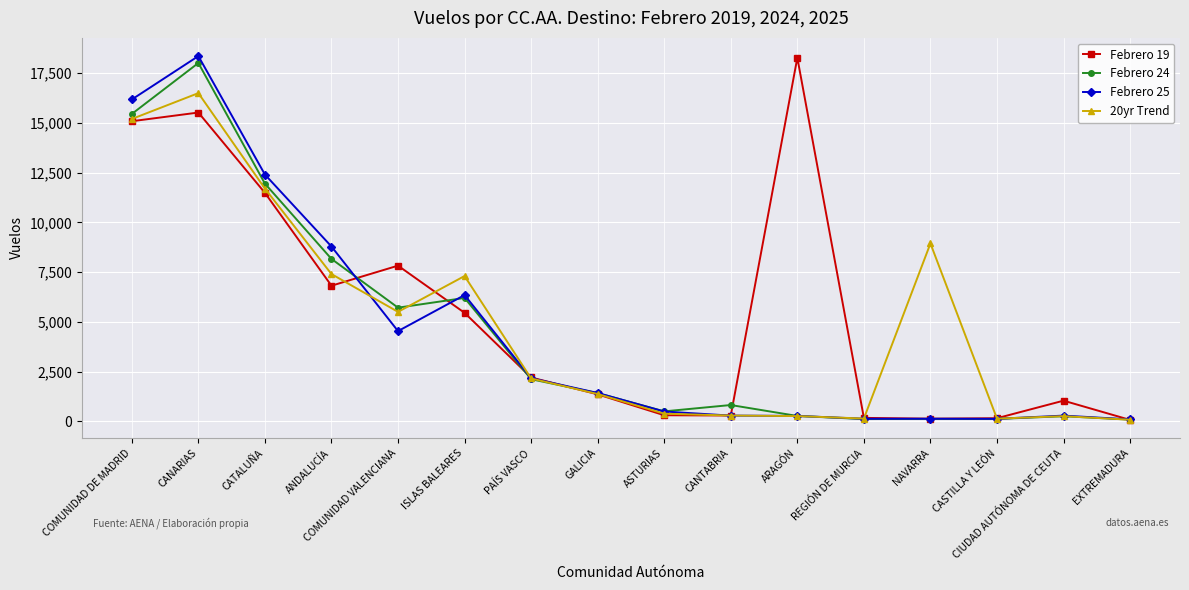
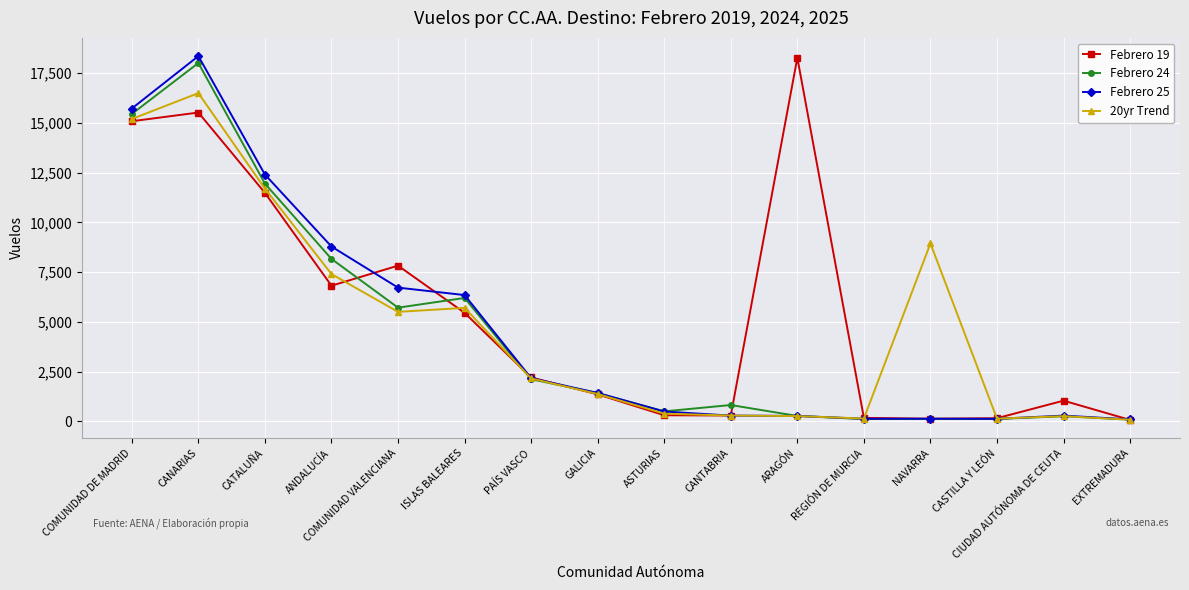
  {
    "Febrero 19": {
      "CANARIAS": "15,500",
      "CATALUÑA": "11,500",
      "ANDALUCÍA": "6,800",
      "COMUNIDAD VALENCIANA": "7,800",
      "ISLAS BALEARES": "5,500",
      "ARAGÓN": "18,300",
      "CIUDAD AUTÓNOMA DE CEUTA": "1,000"
    },
    "Febrero 24": {
      "COMUNIDAD DE MADRID": "15,500",
      "CANARIAS": "18,000",
      "CATALUÑA": "12,000",
      "ANDALUCÍA": "8,200",
      "COMUNIDAD VALENCIANA": "5,700",
      "ISLAS BALEARES": "6,200",
      "CANTABRIA": "800"
    },
    "Febrero 25": {
-     "COMUNIDAD DE MADRID": "16,200",
+     "COMUNIDAD DE MADRID": "15,700",
      "CANARIAS": "18,400",
      "CATALUÑA": "12,400",
      "ANDALUCÍA": "8,800",
-     "COMUNIDAD VALENCIANA": "4,500",
+     "COMUNIDAD VALENCIANA": "6,700",
      "ISLAS BALEARES": "6,300"
    },
    "20yr Trend": {
      "CANARIAS": "16,500",
      "CATALUÑA": "11,700",
      "ANDALUCÍA": "7,400",
      "COMUNIDAD VALENCIANA": "5,500",
-     "ISLAS BALEARES": "7,300",
+     "ISLAS BALEARES": "5,700",
      "NAVARRA": "8,900"
    }
  }
